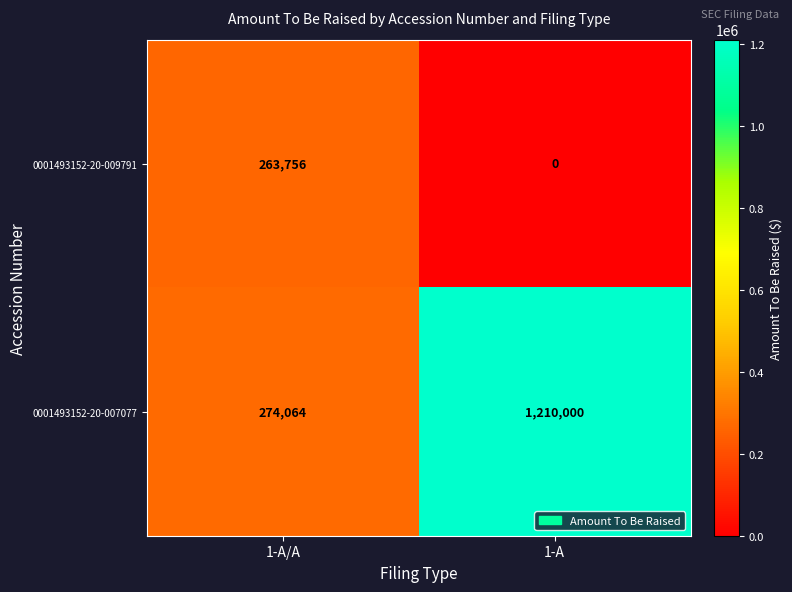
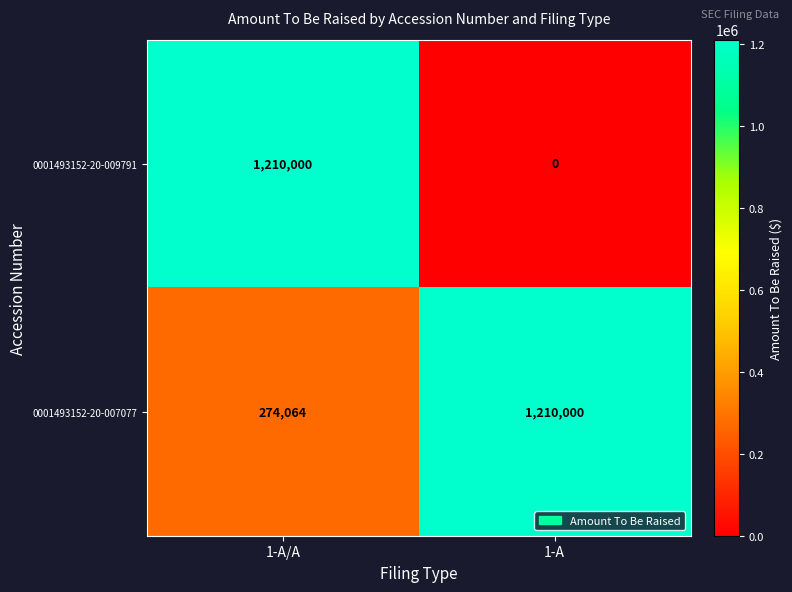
  {
    "0001493152-20-009791": {
-     "1-A/A": "263,756",
+     "1-A/A": "1,210,000",
      "1-A": "0"
    },
    "0001493152-20-007077": {
      "1-A/A": "274,064",
      "1-A": "1,210,000"
    }
  }
